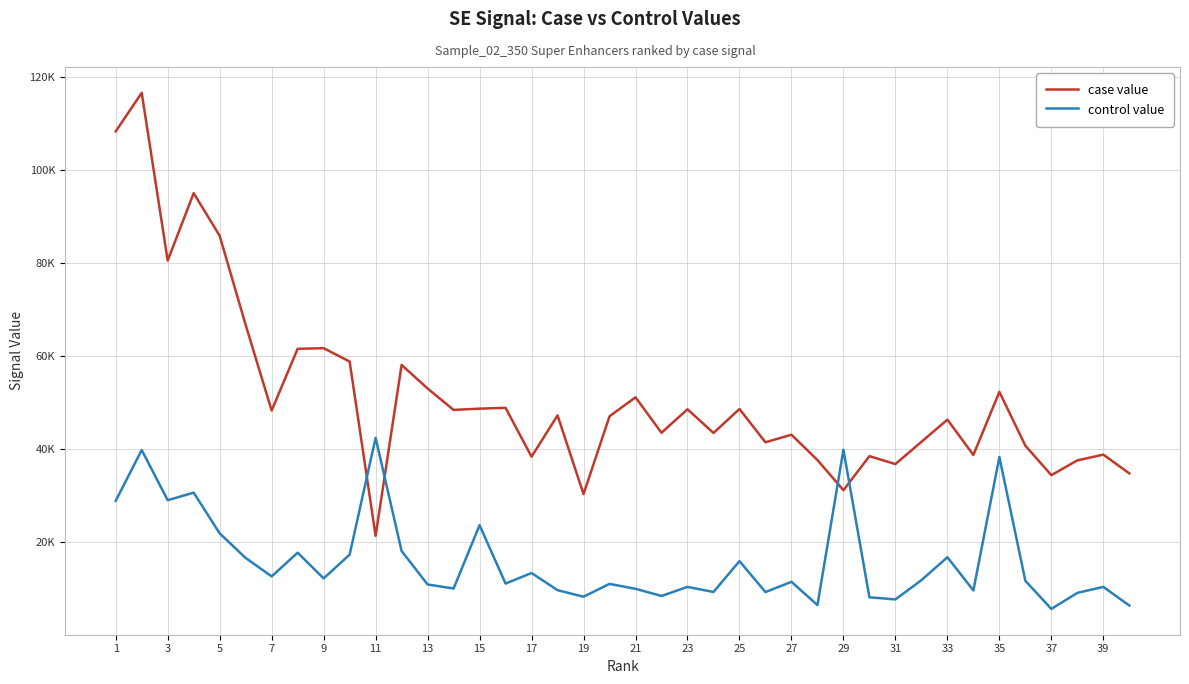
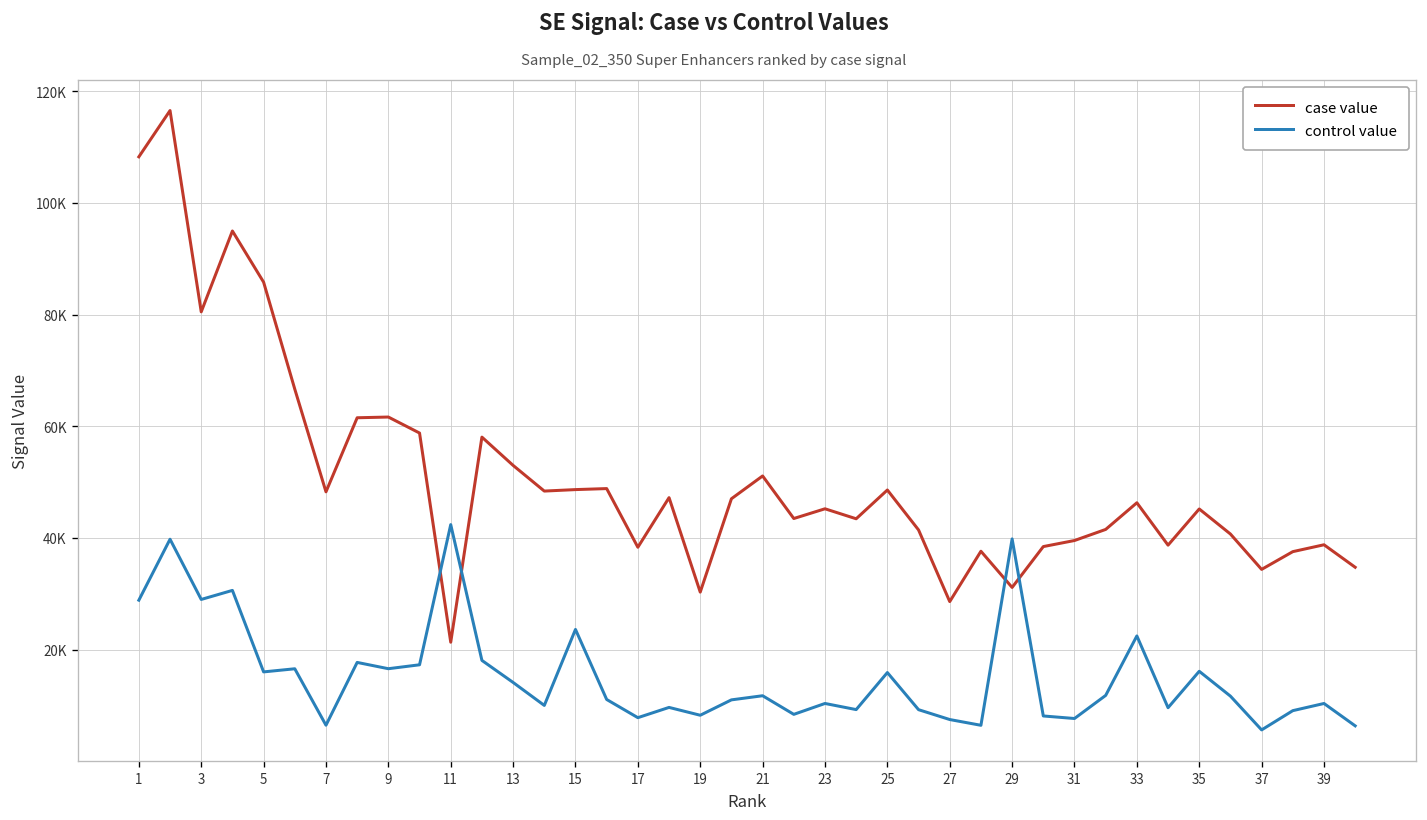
  {
    "case value": {
      "1": 108000,
      "3": 80000,
      "5": 86000,
      "7": 48000,
      "9": 62000,
      "11": 21000,
      "13": 53000,
      "15": 49000,
      "17": 38000,
      "19": 30000,
      "21": 51000,
-     "23": 49000,
+     "23": 45000,
      "25": 49000,
-     "27": 43000,
+     "27": 29000,
      "29": 31000,
-     "31": 37000,
+     "31": 40000,
      "33": 46000,
-     "35": 52000,
+     "35": 45000,
      "37": 34000,
      "39": 39000
    },
    "control value": {
      "1": 29000,
      "3": 29000,
-     "5": 22000,
-     "7": 13000,
-     "9": 12000,
+     "5": 16000,
+     "7": 6000,
+     "9": 17000,
      "11": 42000,
-     "13": 11000,
+     "13": 14000,
      "15": 24000,
-     "17": 13000,
+     "17": 8000,
      "19": 8000,
-     "21": 10000,
+     "21": 12000,
      "23": 10000,
      "25": 16000,
-     "27": 11000,
+     "27": 7000,
      "29": 40000,
      "31": 8000,
-     "33": 17000,
-     "35": 38000,
+     "33": 22000,
+     "35": 16000,
      "37": 6000,
      "39": 10000
    }
  }
